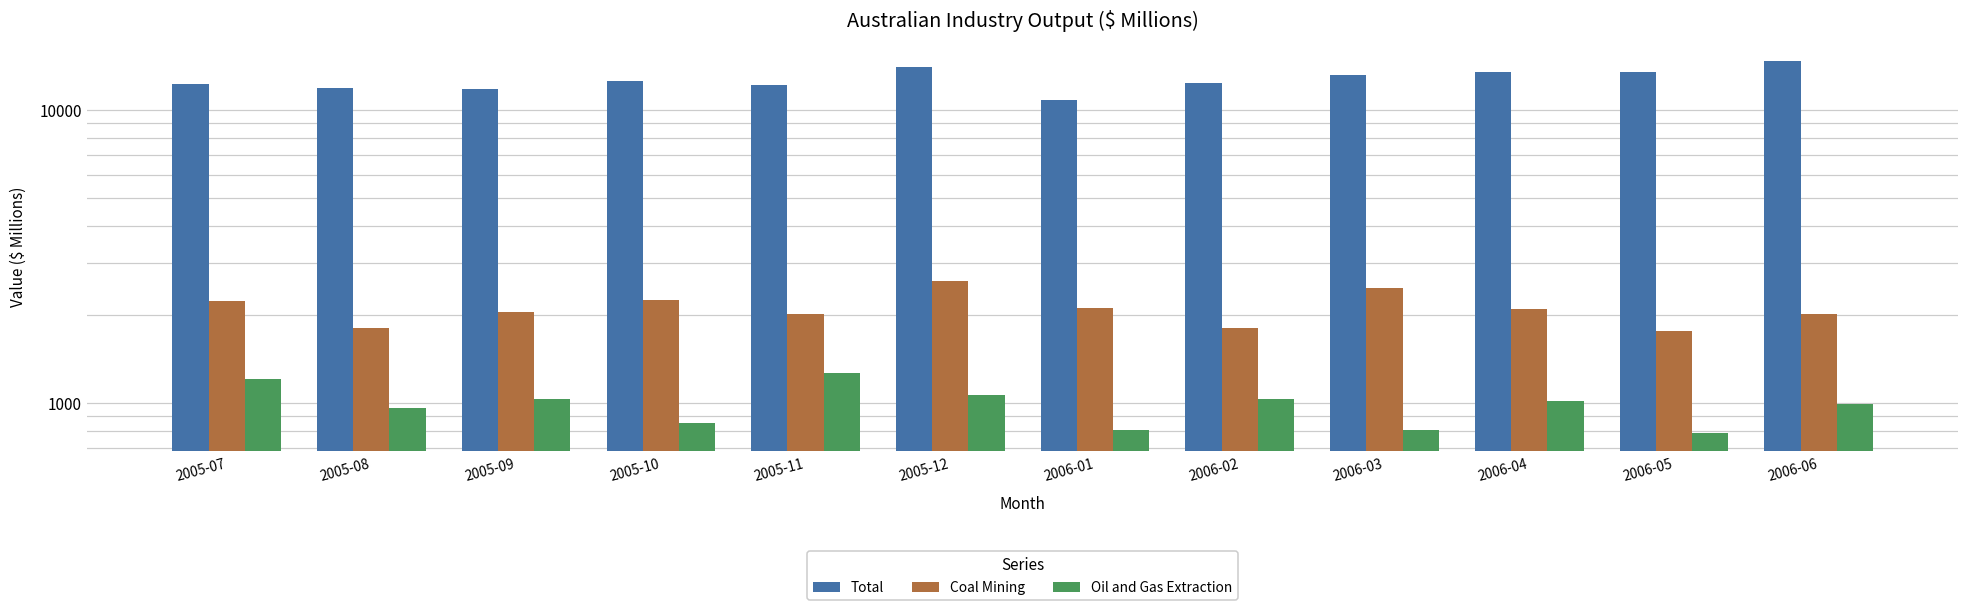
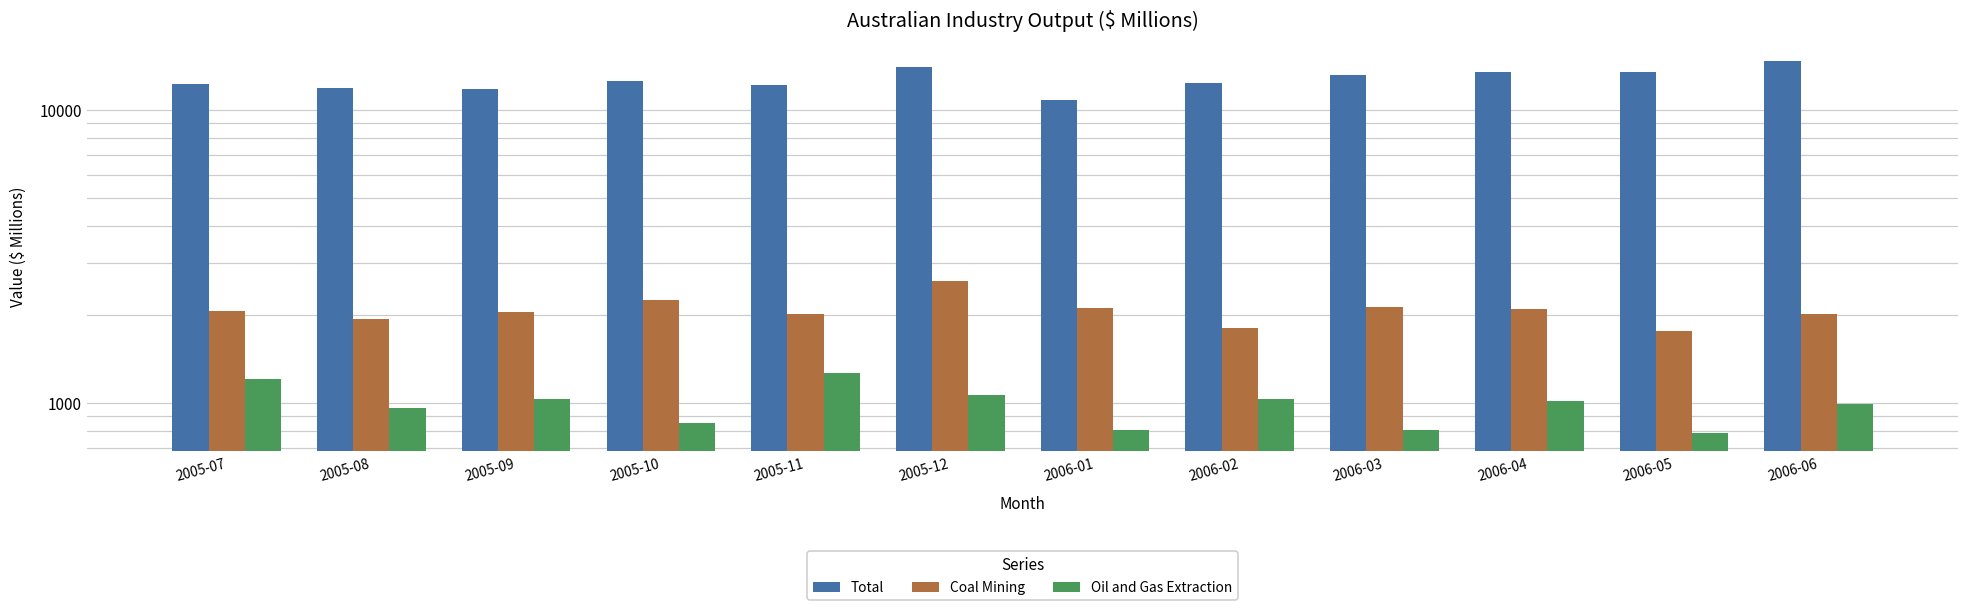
  {
    "Total": {
      "2005-07": 12000,
      "2005-08": 12000,
      "2005-09": 12000,
      "2005-10": 13000,
      "2005-11": 12000,
      "2005-12": 14000,
      "2006-01": 10800,
      "2006-02": 12000,
      "2006-03": 13000,
      "2006-04": 13000,
      "2006-05": 13000,
      "2006-06": 15000
    },
    "Coal Mining": {
-     "2005-07": 2200,
-     "2005-08": 1800,
+     "2005-07": 2100,
+     "2005-08": 1900,
      "2005-09": 2000,
      "2005-10": 2200,
      "2005-11": 2000,
      "2005-12": 2600,
      "2006-01": 2100,
      "2006-02": 1800,
-     "2006-03": 2500,
+     "2006-03": 2100,
      "2006-04": 2100,
      "2006-05": 1800,
      "2006-06": 2000
    },
    "Oil and Gas Extraction": {
      "2005-07": 1200,
      "2005-08": 960,
      "2005-09": 1030,
      "2005-10": 850,
      "2005-11": 1300,
      "2005-12": 1060,
      "2006-01": 810,
      "2006-02": 1030,
      "2006-03": 810,
      "2006-04": 1010,
      "2006-05": 790,
      "2006-06": 990
    }
  }
